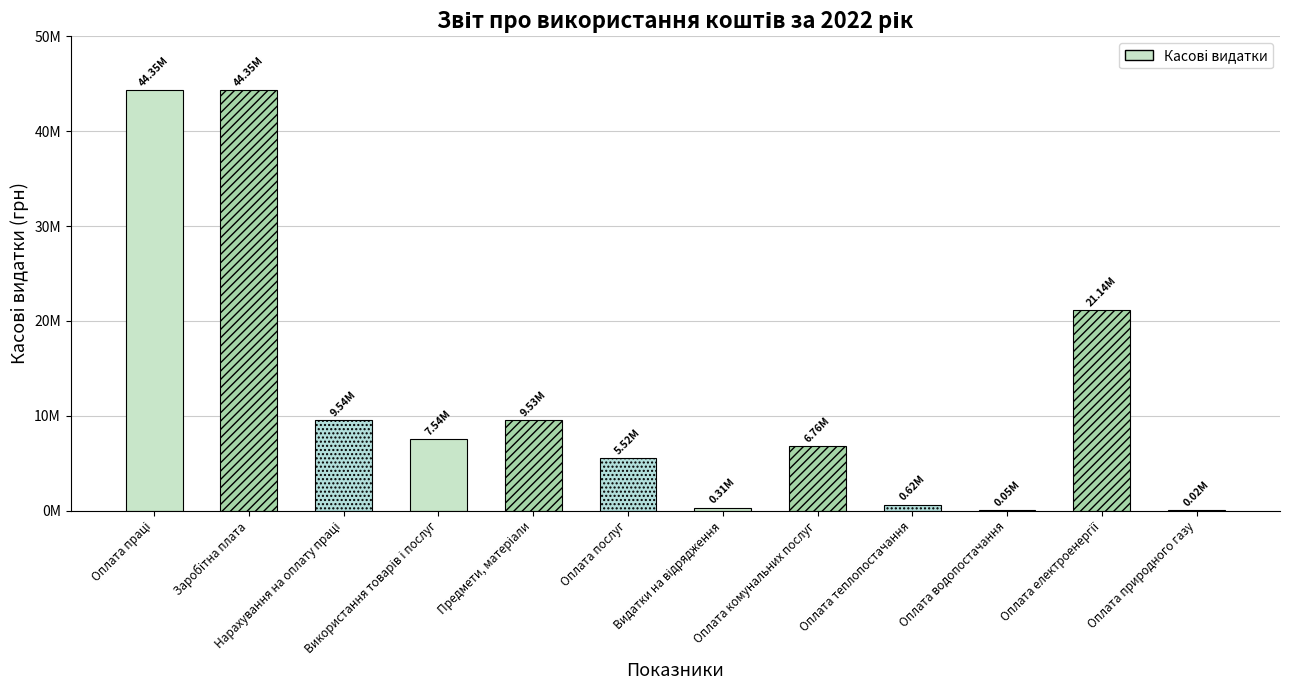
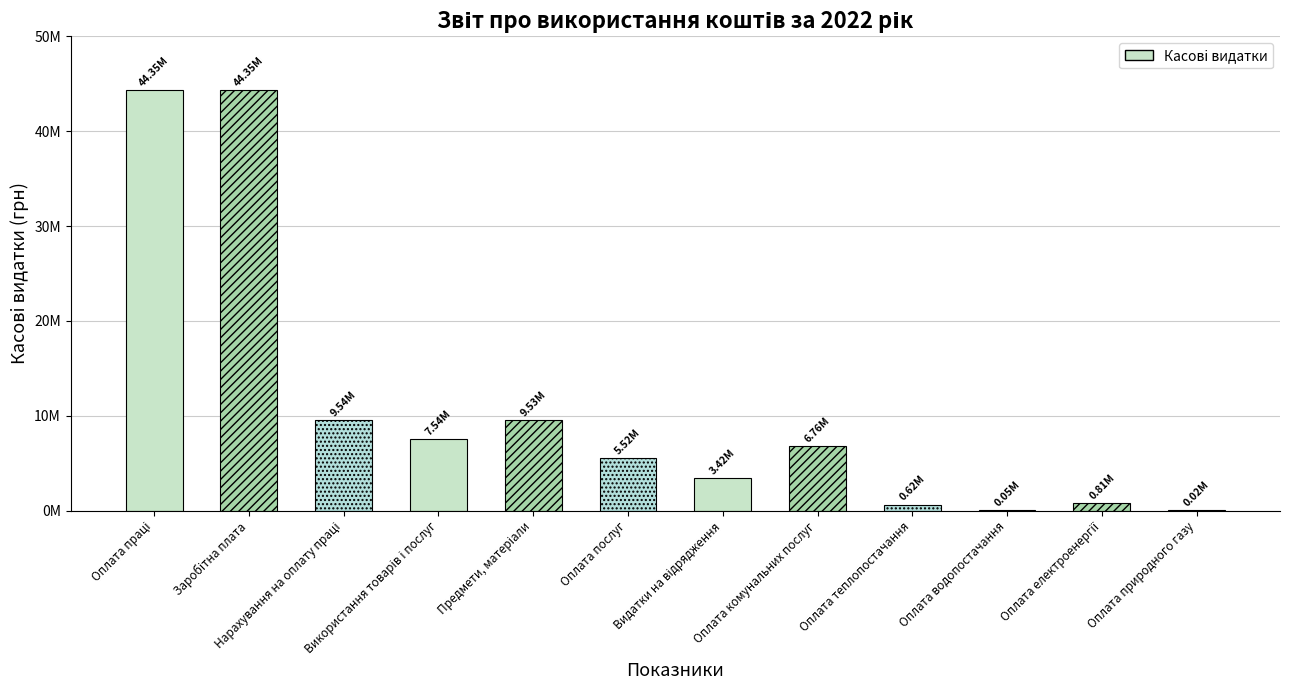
  {
    "Оплата праці": "44.35M",
    "Заробітна плата": "44.35M",
    "Нарахування на оплату праці": "9.54M",
    "Використання товарів і послуг": "7.54M",
    "Предмети, матеріали": "9.53M",
    "Оплата послуг": "5.52M",
-   "Видатки на відрядження": "0.31M",
+   "Видатки на відрядження": "3.42M",
    "Оплата комунальних послуг": "6.76M",
    "Оплата теплопостачання": "0.62M",
    "Оплата водопостачання": "0.05M",
-   "Оплата електроенергії": "21.14M",
+   "Оплата електроенергії": "0.81M",
    "Оплата природного газу": "0.02M"
  }
